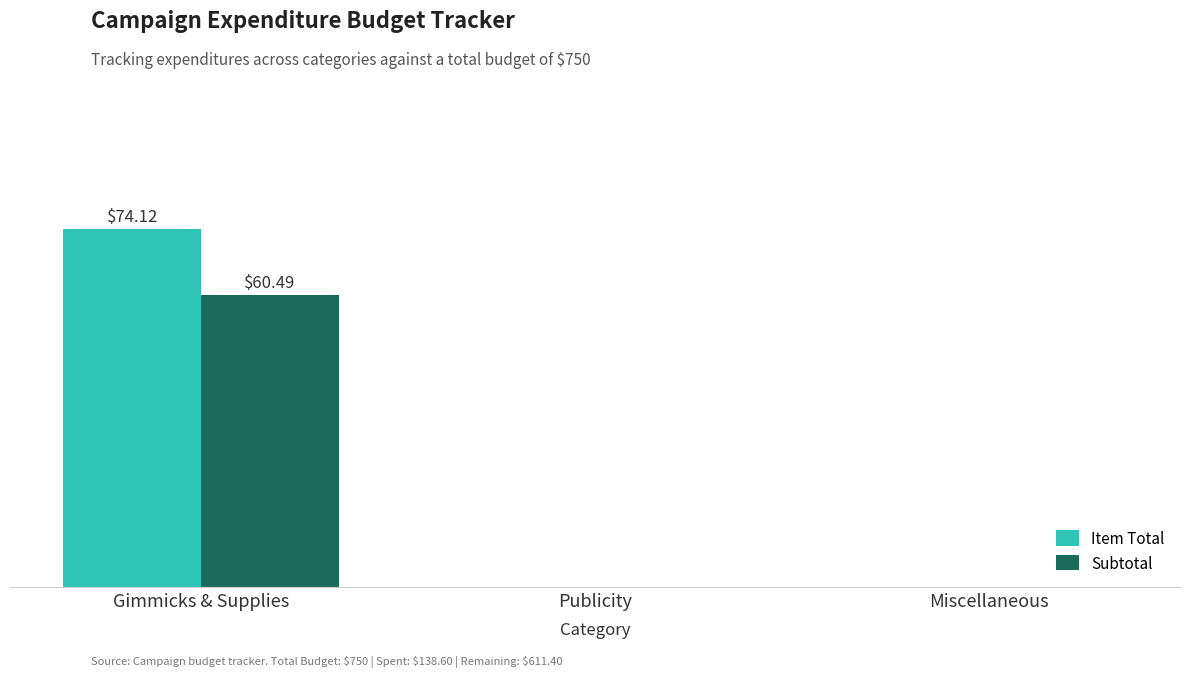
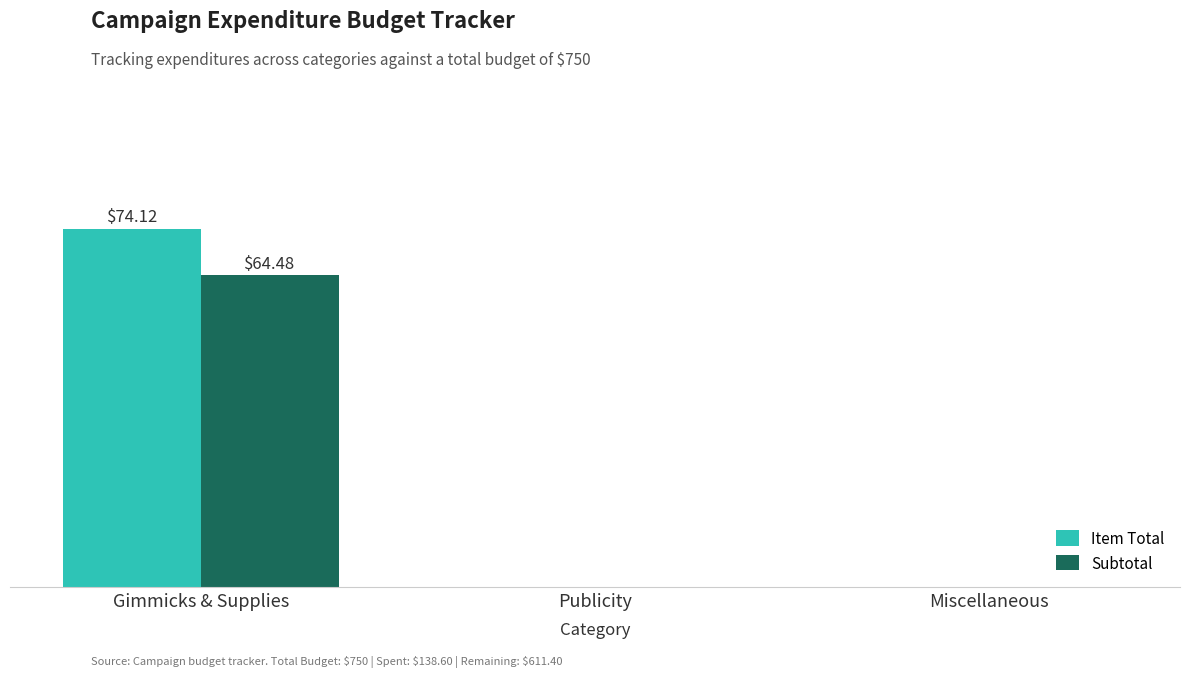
  {
    "Item Total": {
      "Gimmicks & Supplies": "$74.12"
    },
    "Subtotal": {
-     "Gimmicks & Supplies": "$60.49"
+     "Gimmicks & Supplies": "$64.48"
    }
  }
